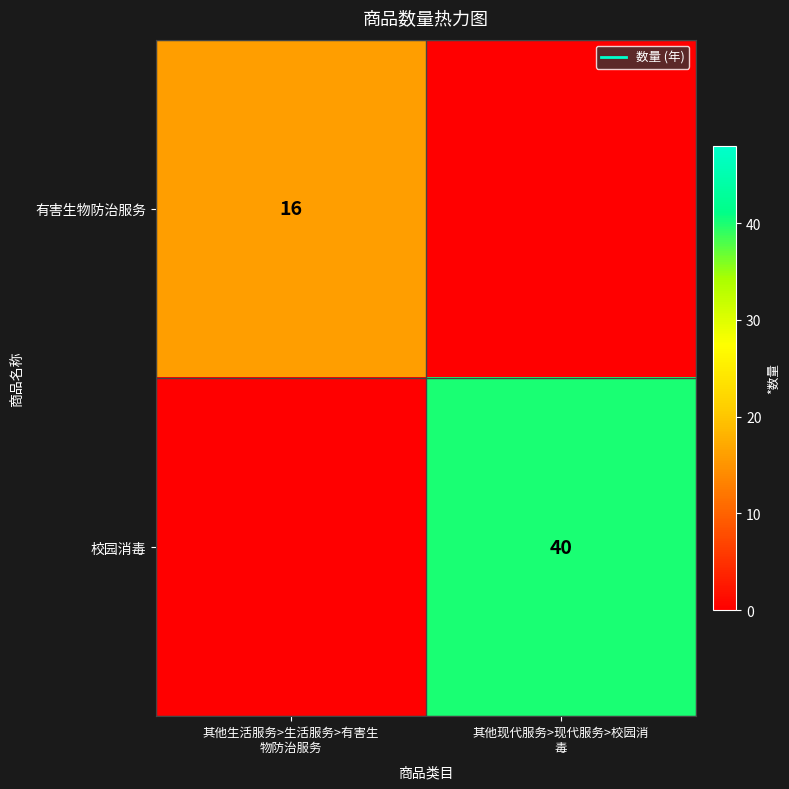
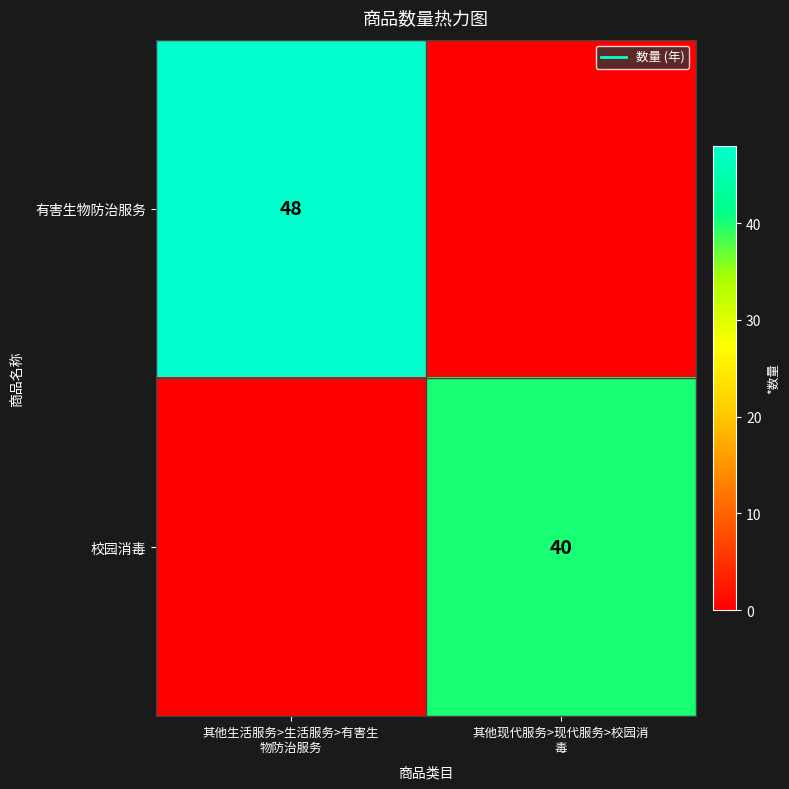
  {
    "有害生物防治服务": {
-     "其他生活服务>生活服务>有害生 物防治服务": 16
+     "其他生活服务>生活服务>有害生 物防治服务": 48
    },
    "校园消毒": {
      "其他现代服务>现代服务>校园消 毒": 40
    }
  }
